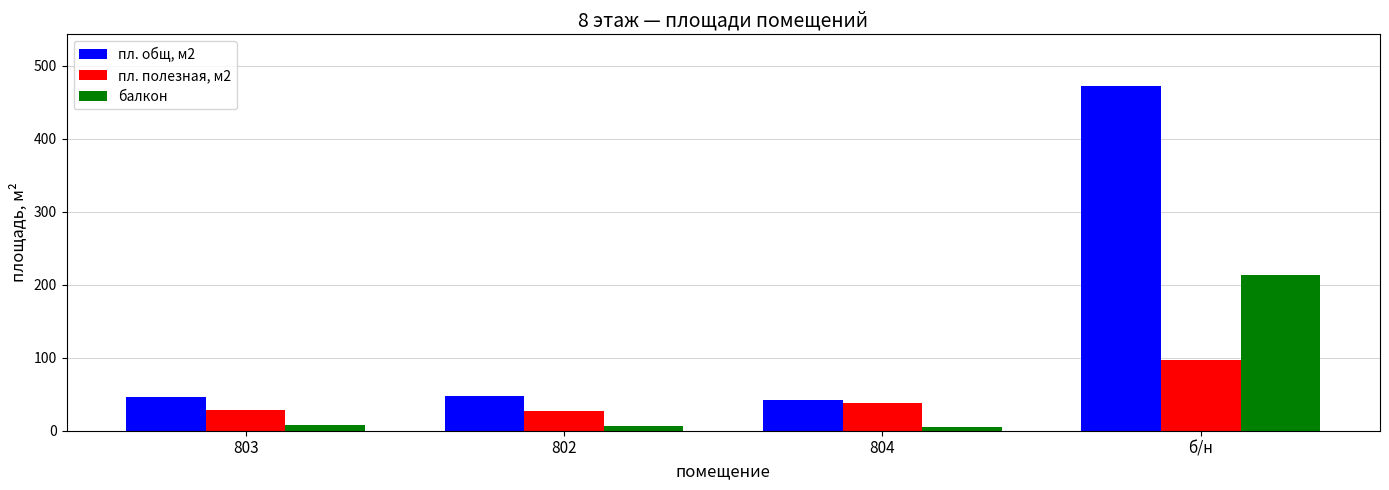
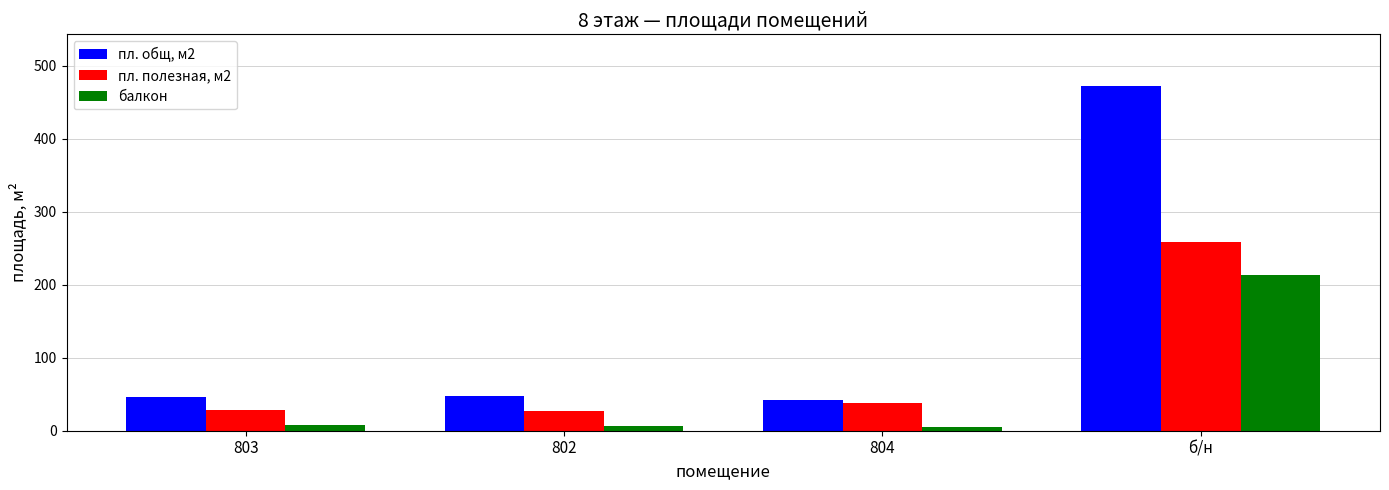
  {
    "пл. общ, м2": {
      "803": 50,
      "802": 50,
      "804": 40,
      "б/н": 470
    },
    "пл. полезная, м2": {
      "803": 30,
      "802": 30,
      "804": 40,
-     "б/н": 100
+     "б/н": 260
    },
    "балкон": {
      "803": 10,
      "802": 10,
      "804": 0,
      "б/н": 210
    }
  }
